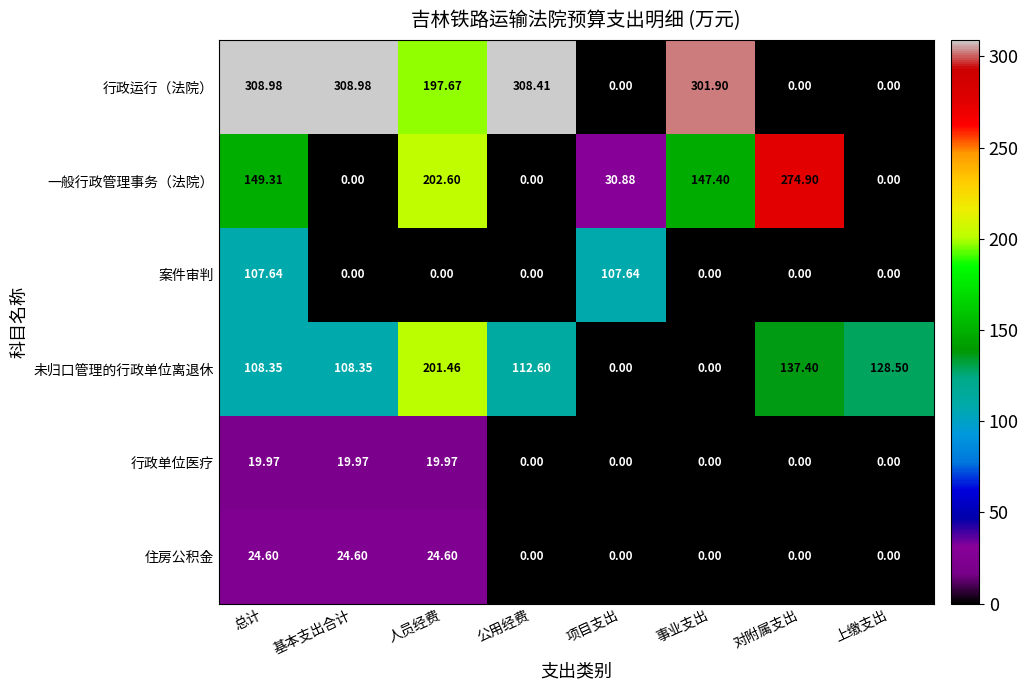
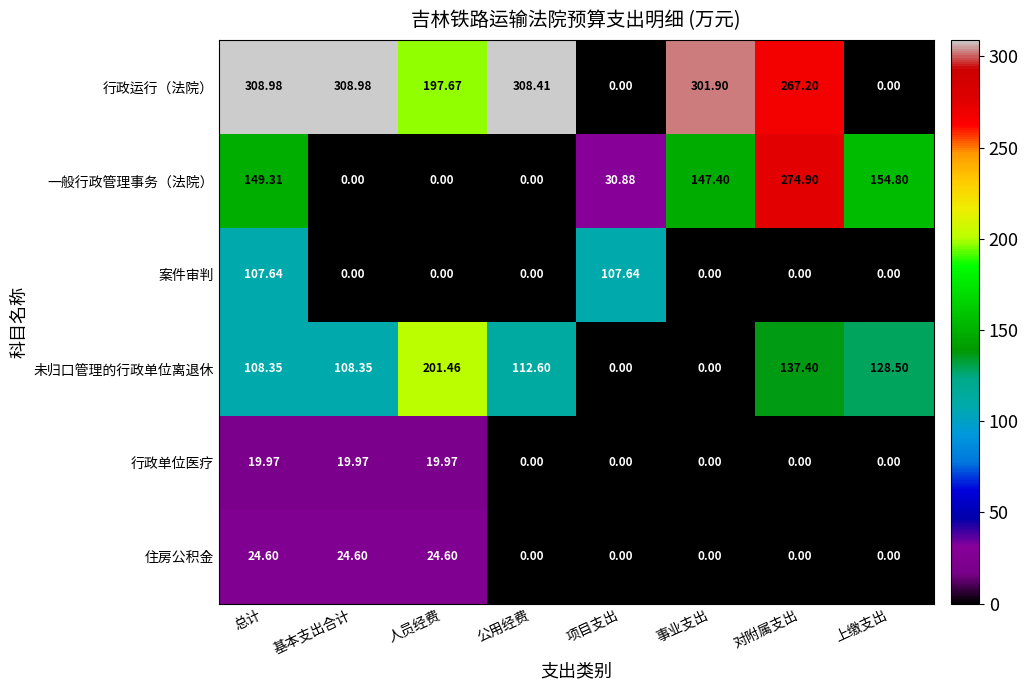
  {
    "行政运行（法院）": {
      "总计": 308.98,
      "基本支出合计": 308.98,
      "人员经费": 197.67,
      "公用经费": 308.41,
      "项目支出": 0.00,
      "事业支出": 301.90,
-     "对附属支出": 0.00,
+     "对附属支出": 267.20,
      "上缴支出": 0.00
    },
    "一般行政管理事务（法院）": {
      "总计": 149.31,
      "基本支出合计": 0.00,
-     "人员经费": 202.60,
+     "人员经费": 0.00,
      "公用经费": 0.00,
      "项目支出": 30.88,
      "事业支出": 147.40,
      "对附属支出": 274.90,
-     "上缴支出": 0.00
+     "上缴支出": 154.80
    },
    "案件审判": {
      "总计": 107.64,
      "基本支出合计": 0.00,
      "人员经费": 0.00,
      "公用经费": 0.00,
      "项目支出": 107.64,
      "事业支出": 0.00,
      "对附属支出": 0.00,
      "上缴支出": 0.00
    },
    "未归口管理的行政单位离退休": {
      "总计": 108.35,
      "基本支出合计": 108.35,
      "人员经费": 201.46,
      "公用经费": 112.60,
      "项目支出": 0.00,
      "事业支出": 0.00,
      "对附属支出": 137.40,
      "上缴支出": 128.50
    },
    "行政单位医疗": {
      "总计": 19.97,
      "基本支出合计": 19.97,
      "人员经费": 19.97,
      "公用经费": 0.00,
      "项目支出": 0.00,
      "事业支出": 0.00,
      "对附属支出": 0.00,
      "上缴支出": 0.00
    },
    "住房公积金": {
      "总计": 24.60,
      "基本支出合计": 24.60,
      "人员经费": 24.60,
      "公用经费": 0.00,
      "项目支出": 0.00,
      "事业支出": 0.00,
      "对附属支出": 0.00,
      "上缴支出": 0.00
    }
  }
